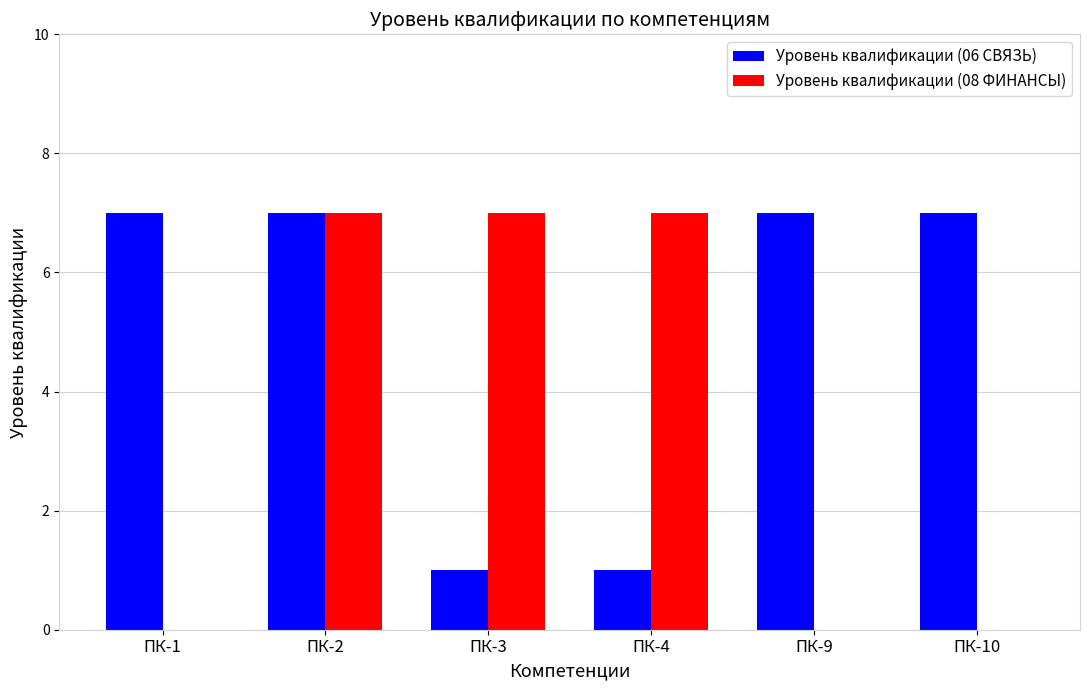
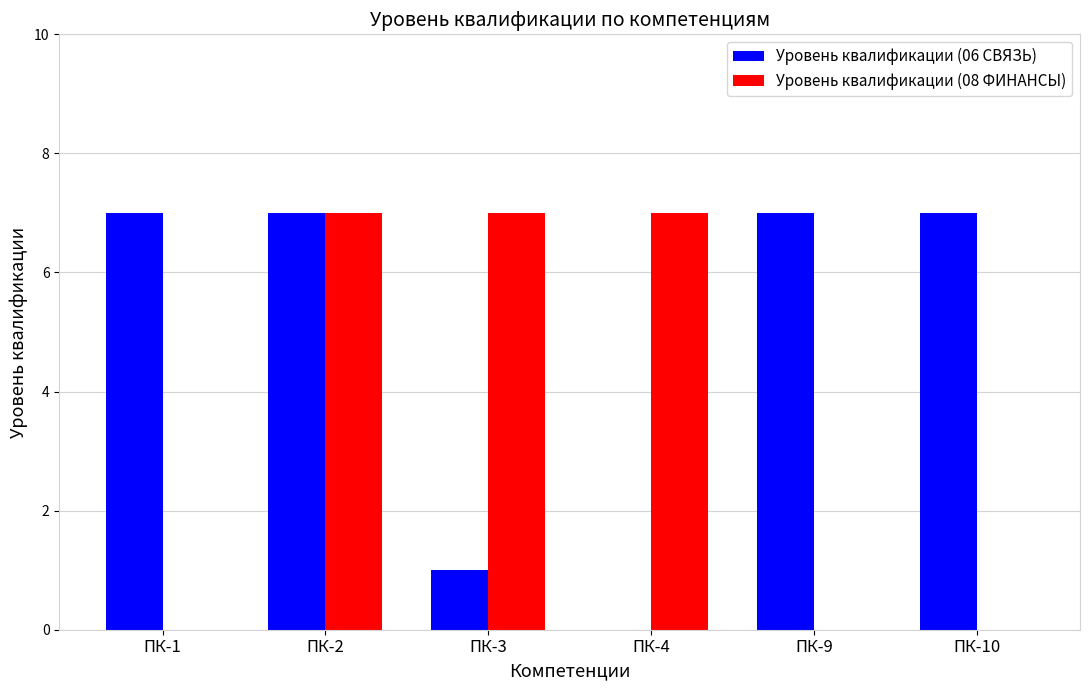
  {
    "Уровень квалификации (06 СВЯЗЬ)": {
      "ПК-1": 7,
      "ПК-2": 7,
      "ПК-3": 1,
-     "ПК-4": 1,
+     "ПК-4": 0,
      "ПК-9": 7,
      "ПК-10": 7
    },
    "Уровень квалификации (08 ФИНАНСЫ)": {
      "ПК-1": 0,
      "ПК-2": 7,
      "ПК-3": 7,
      "ПК-4": 7,
      "ПК-9": 0,
      "ПК-10": 0
    }
  }
